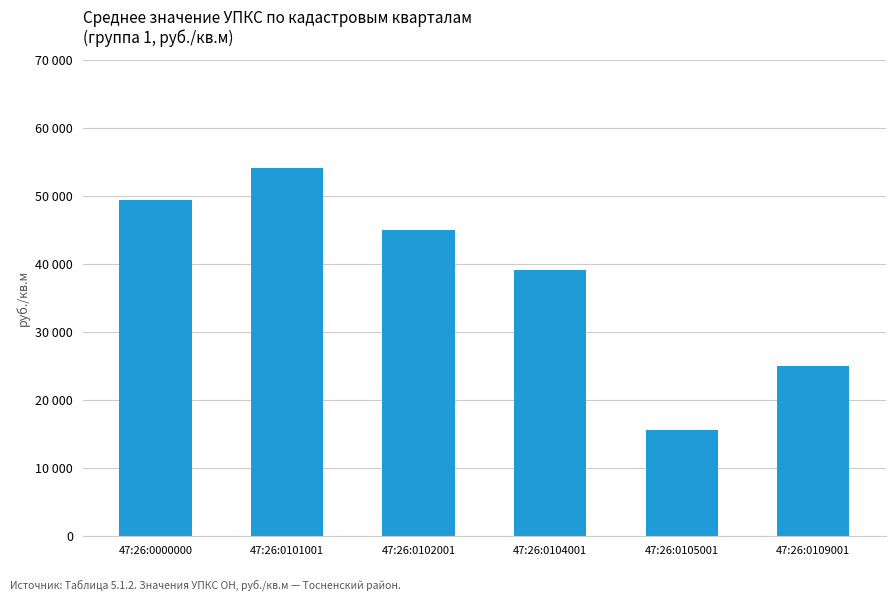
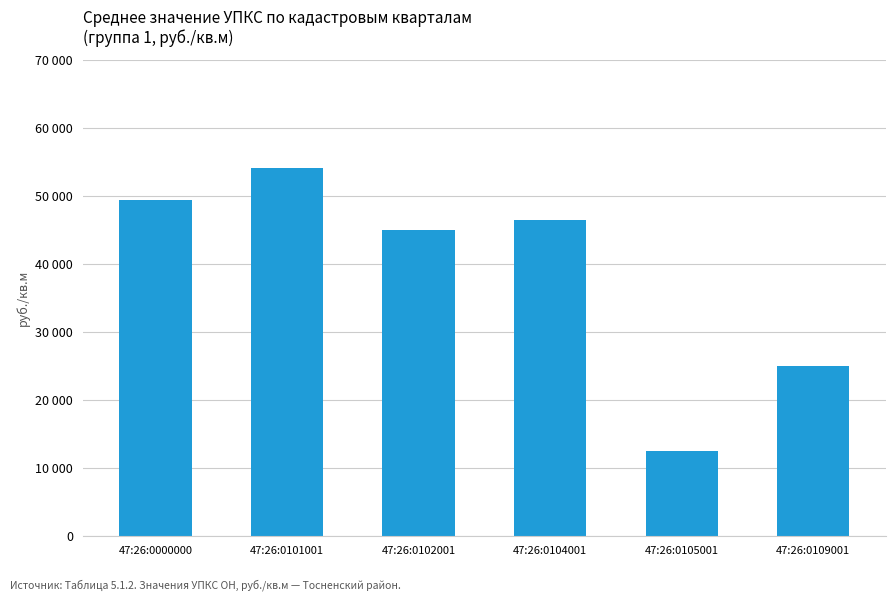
  {
    "47:26:0000000": 49000,
    "47:26:0101001": 54000,
    "47:26:0102001": 45000,
-   "47:26:0104001": 39000,
-   "47:26:0105001": 16000,
+   "47:26:0104001": 46000,
+   "47:26:0105001": 12000,
    "47:26:0109001": 25000
  }
